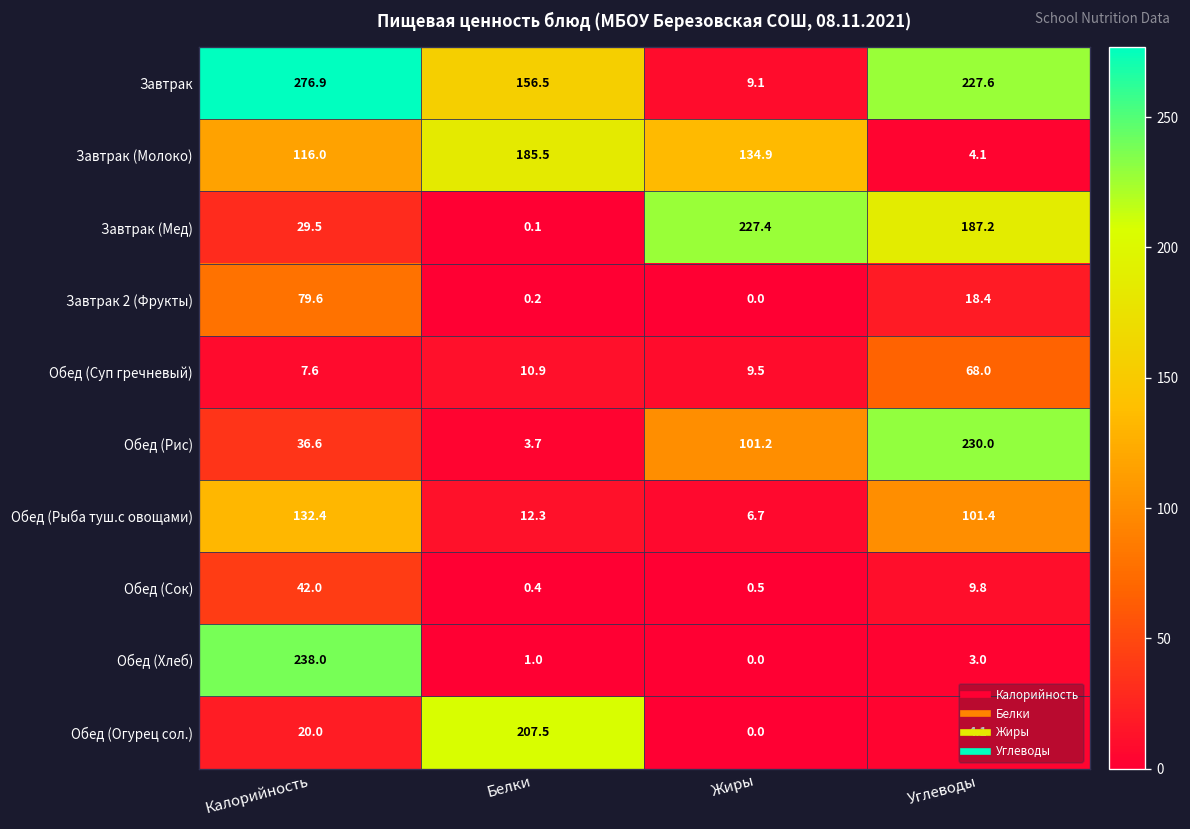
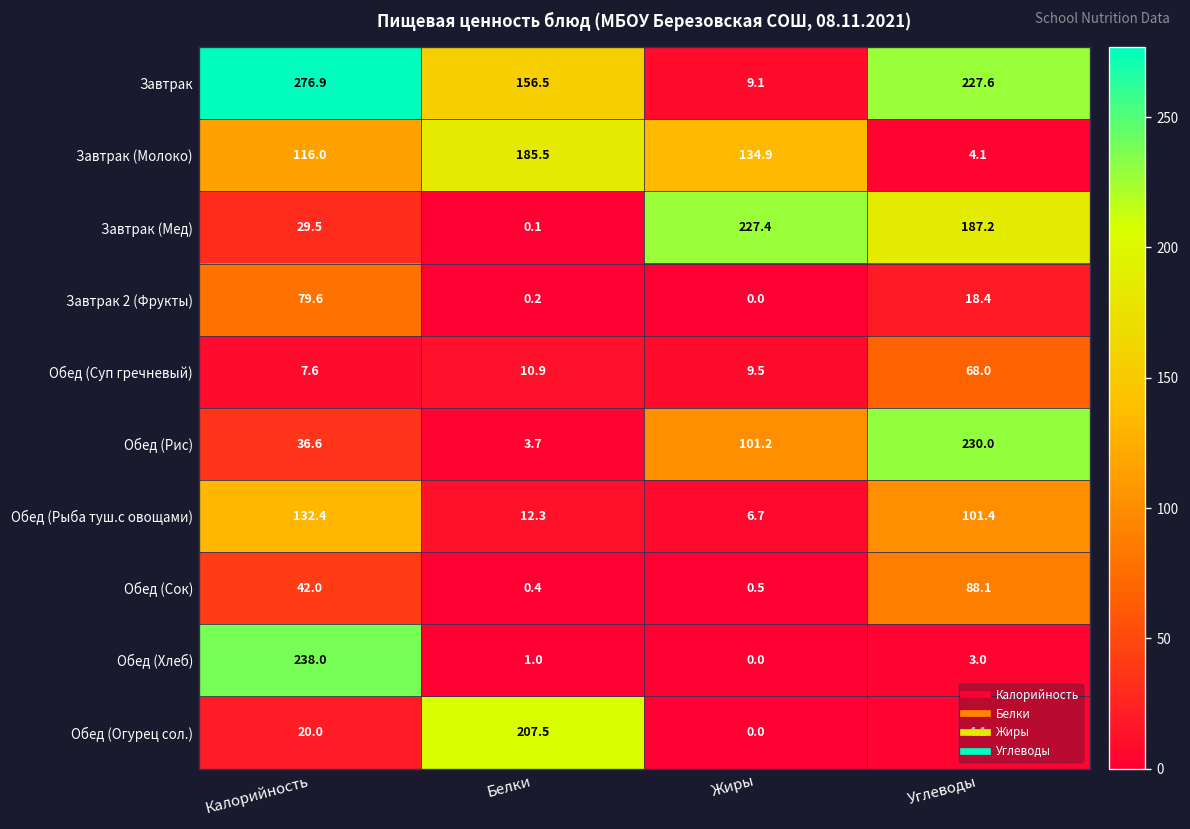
  {
    "Завтрак": {
      "Калорийность": 276.9,
      "Белки": 156.5,
      "Жиры": 9.1,
      "Углеводы": 227.6
    },
    "Завтрак (Молоко)": {
      "Калорийность": 116.0,
      "Белки": 185.5,
      "Жиры": 134.9,
      "Углеводы": 4.1
    },
    "Завтрак (Мед)": {
      "Калорийность": 29.5,
      "Белки": 0.1,
      "Жиры": 227.4,
      "Углеводы": 187.2
    },
    "Завтрак 2 (Фрукты)": {
      "Калорийность": 79.6,
      "Белки": 0.2,
      "Жиры": 0.0,
      "Углеводы": 18.4
    },
    "Обед (Суп гречневый)": {
      "Калорийность": 7.6,
      "Белки": 10.9,
      "Жиры": 9.5,
      "Углеводы": 68.0
    },
    "Обед (Рис)": {
      "Калорийность": 36.6,
      "Белки": 3.7,
      "Жиры": 101.2,
      "Углеводы": 230.0
    },
    "Обед (Рыба туш.с овощами)": {
      "Калорийность": 132.4,
      "Белки": 12.3,
      "Жиры": 6.7,
      "Углеводы": 101.4
    },
    "Обед (Сок)": {
      "Калорийность": 42.0,
      "Белки": 0.4,
      "Жиры": 0.5,
-     "Углеводы": 9.8
+     "Углеводы": 88.1
    },
    "Обед (Хлеб)": {
      "Калорийность": 238.0,
      "Белки": 1.0,
      "Жиры": 0.0,
      "Углеводы": 3.0
    },
    "Обед (Огурец сол.)": {
      "Калорийность": 20.0,
      "Белки": 207.5,
      "Жиры": 0.0
    }
  }
